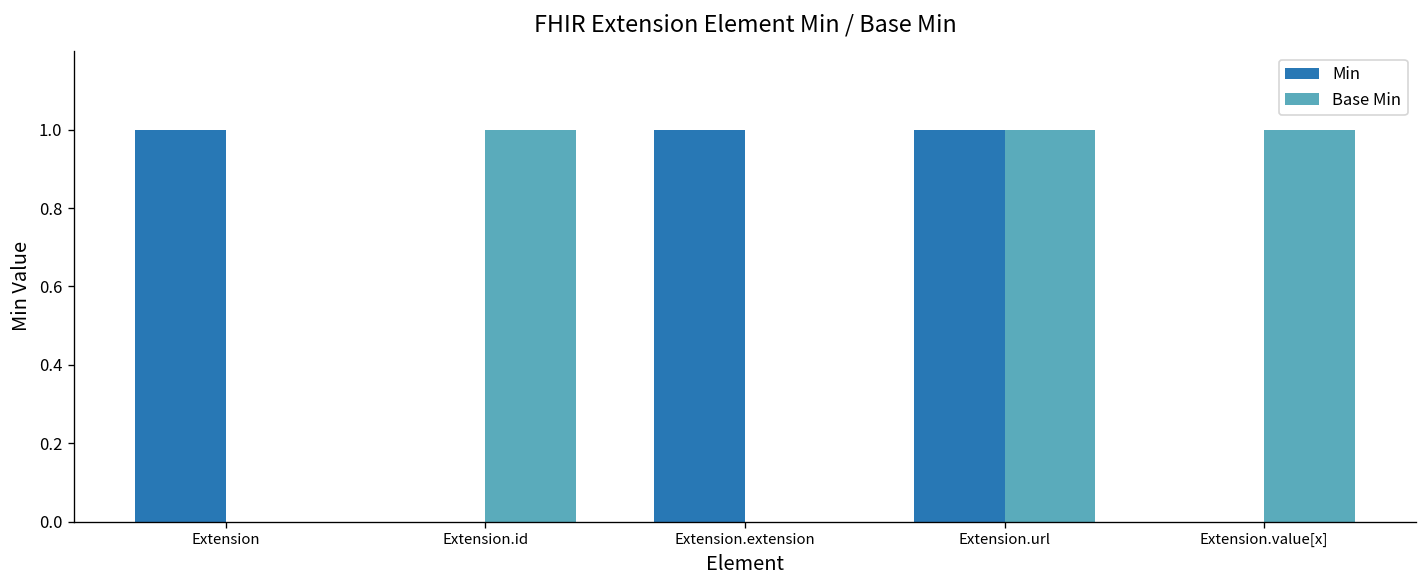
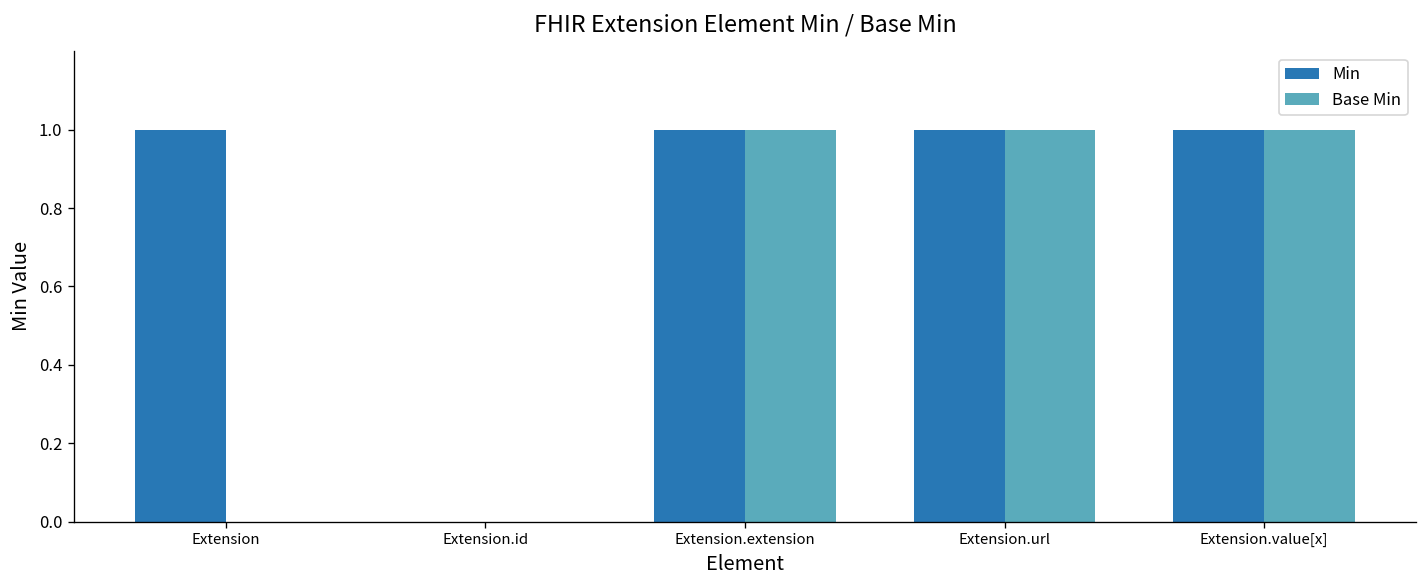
  {
    "Min": {
      "Extension": 1,
      "Extension.id": 0,
      "Extension.extension": 1,
      "Extension.url": 1,
-     "Extension.value[x]": 0
+     "Extension.value[x]": 1
    },
    "Base Min": {
      "Extension": 0,
-     "Extension.id": 1,
-     "Extension.extension": 0,
+     "Extension.id": 0,
+     "Extension.extension": 1,
      "Extension.url": 1,
      "Extension.value[x]": 1
    }
  }
